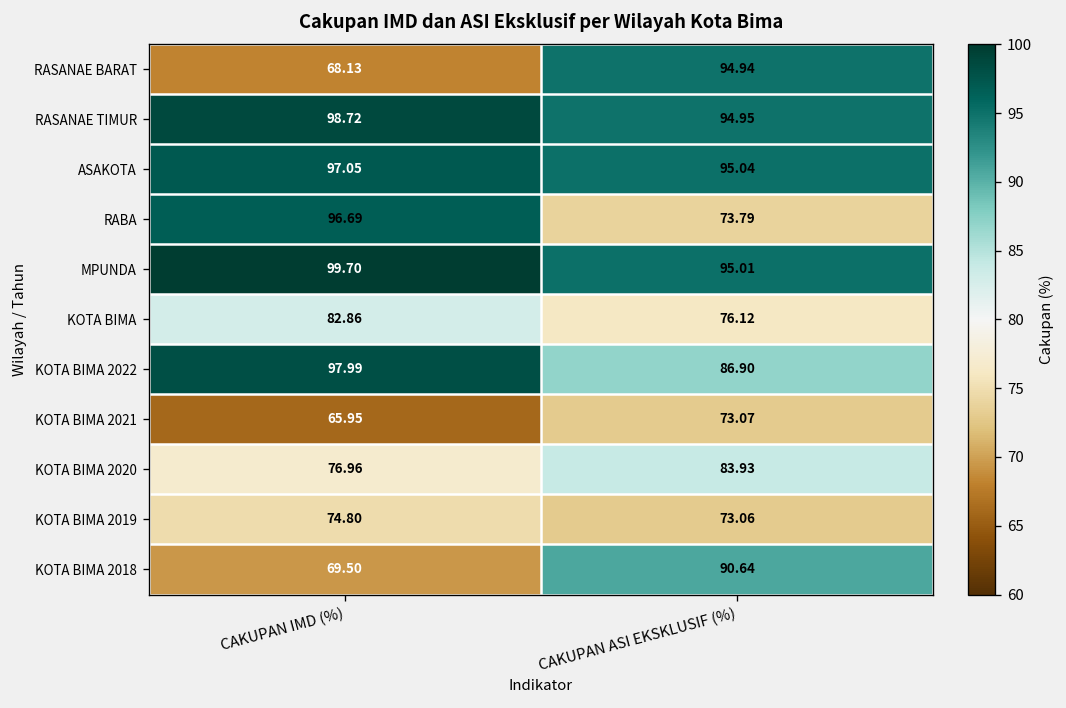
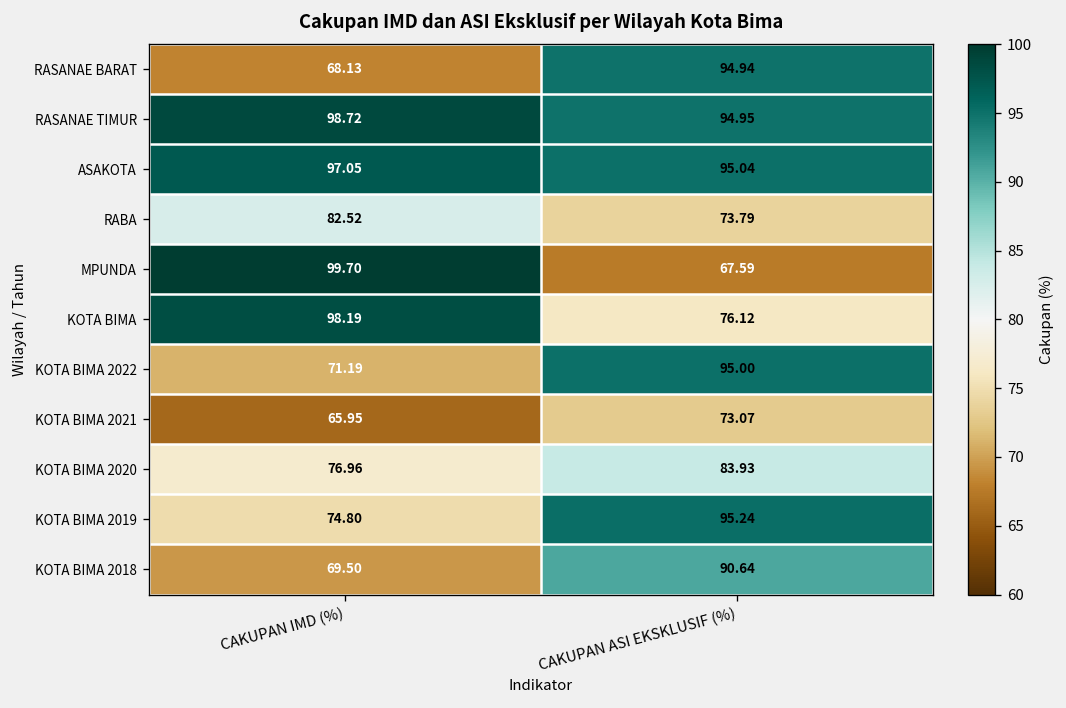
  {
    "RASANAE BARAT": {
      "CAKUPAN IMD (%)": 68.13,
      "CAKUPAN ASI EKSKLUSIF (%)": 94.94
    },
    "RASANAE TIMUR": {
      "CAKUPAN IMD (%)": 98.72,
      "CAKUPAN ASI EKSKLUSIF (%)": 94.95
    },
    "ASAKOTA": {
      "CAKUPAN IMD (%)": 97.05,
      "CAKUPAN ASI EKSKLUSIF (%)": 95.04
    },
    "RABA": {
-     "CAKUPAN IMD (%)": 96.69,
+     "CAKUPAN IMD (%)": 82.52,
      "CAKUPAN ASI EKSKLUSIF (%)": 73.79
    },
    "MPUNDA": {
      "CAKUPAN IMD (%)": 99.70,
-     "CAKUPAN ASI EKSKLUSIF (%)": 95.01
+     "CAKUPAN ASI EKSKLUSIF (%)": 67.59
    },
    "KOTA BIMA": {
-     "CAKUPAN IMD (%)": 82.86,
+     "CAKUPAN IMD (%)": 98.19,
      "CAKUPAN ASI EKSKLUSIF (%)": 76.12
    },
    "KOTA BIMA 2022": {
-     "CAKUPAN IMD (%)": 97.99,
-     "CAKUPAN ASI EKSKLUSIF (%)": 86.90
+     "CAKUPAN IMD (%)": 71.19,
+     "CAKUPAN ASI EKSKLUSIF (%)": 95.00
    },
    "KOTA BIMA 2021": {
      "CAKUPAN IMD (%)": 65.95,
      "CAKUPAN ASI EKSKLUSIF (%)": 73.07
    },
    "KOTA BIMA 2020": {
      "CAKUPAN IMD (%)": 76.96,
      "CAKUPAN ASI EKSKLUSIF (%)": 83.93
    },
    "KOTA BIMA 2019": {
      "CAKUPAN IMD (%)": 74.80,
-     "CAKUPAN ASI EKSKLUSIF (%)": 73.06
+     "CAKUPAN ASI EKSKLUSIF (%)": 95.24
    },
    "KOTA BIMA 2018": {
      "CAKUPAN IMD (%)": 69.50,
      "CAKUPAN ASI EKSKLUSIF (%)": 90.64
    }
  }
